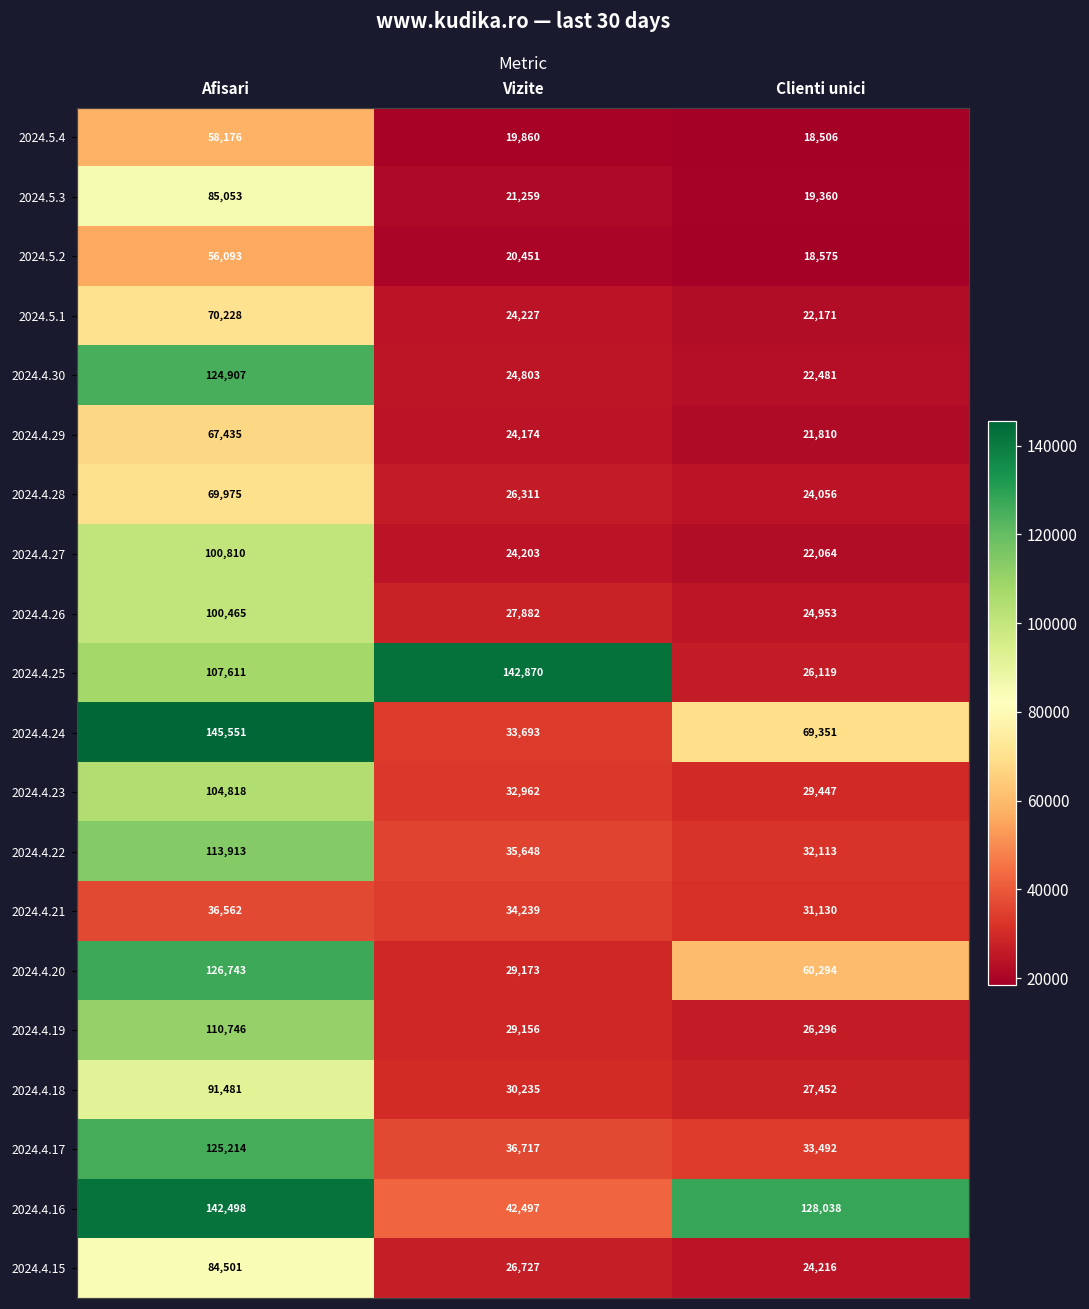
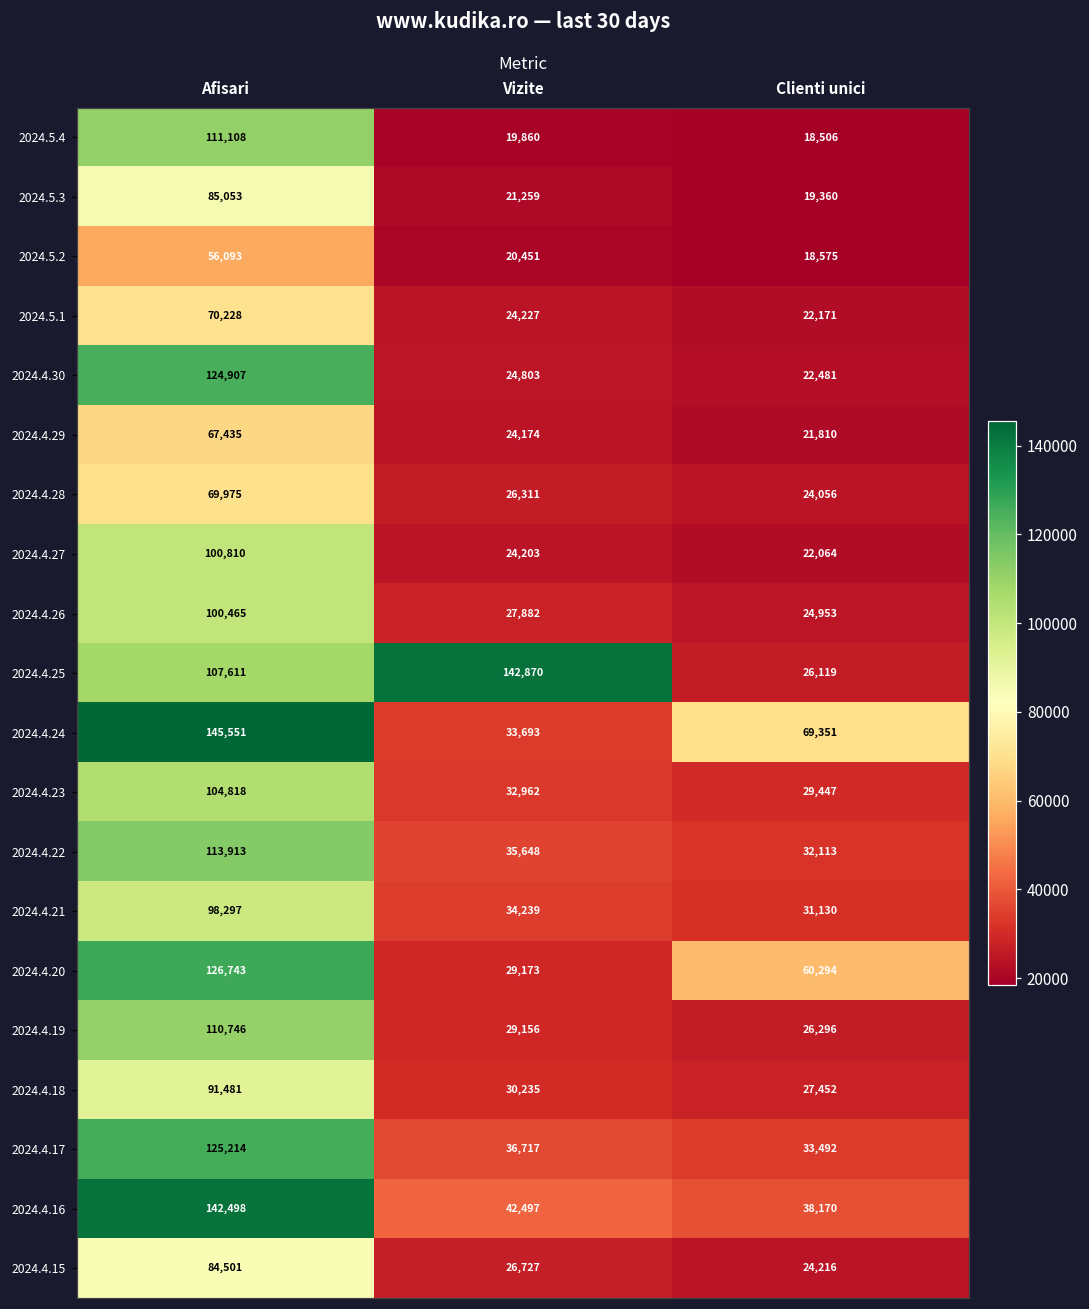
  {
    "2024.5.4": {
-     "Afisari": "58,176",
+     "Afisari": "111,108",
      "Vizite": "19,860",
      "Clienti unici": "18,506"
    },
    "2024.5.3": {
      "Afisari": "85,053",
      "Vizite": "21,259",
      "Clienti unici": "19,360"
    },
    "2024.5.2": {
      "Afisari": "56,093",
      "Vizite": "20,451",
      "Clienti unici": "18,575"
    },
    "2024.5.1": {
      "Afisari": "70,228",
      "Vizite": "24,227",
      "Clienti unici": "22,171"
    },
    "2024.4.30": {
      "Afisari": "124,907",
      "Vizite": "24,803",
      "Clienti unici": "22,481"
    },
    "2024.4.29": {
      "Afisari": "67,435",
      "Vizite": "24,174",
      "Clienti unici": "21,810"
    },
    "2024.4.28": {
      "Afisari": "69,975",
      "Vizite": "26,311",
      "Clienti unici": "24,056"
    },
    "2024.4.27": {
      "Afisari": "100,810",
      "Vizite": "24,203",
      "Clienti unici": "22,064"
    },
    "2024.4.26": {
      "Afisari": "100,465",
      "Vizite": "27,882",
      "Clienti unici": "24,953"
    },
    "2024.4.25": {
      "Afisari": "107,611",
      "Vizite": "142,870",
      "Clienti unici": "26,119"
    },
    "2024.4.24": {
      "Afisari": "145,551",
      "Vizite": "33,693",
      "Clienti unici": "69,351"
    },
    "2024.4.23": {
      "Afisari": "104,818",
      "Vizite": "32,962",
      "Clienti unici": "29,447"
    },
    "2024.4.22": {
      "Afisari": "113,913",
      "Vizite": "35,648",
      "Clienti unici": "32,113"
    },
    "2024.4.21": {
-     "Afisari": "36,562",
+     "Afisari": "98,297",
      "Vizite": "34,239",
      "Clienti unici": "31,130"
    },
    "2024.4.20": {
      "Afisari": "126,743",
      "Vizite": "29,173",
      "Clienti unici": "60,294"
    },
    "2024.4.19": {
      "Afisari": "110,746",
      "Vizite": "29,156",
      "Clienti unici": "26,296"
    },
    "2024.4.18": {
      "Afisari": "91,481",
      "Vizite": "30,235",
      "Clienti unici": "27,452"
    },
    "2024.4.17": {
      "Afisari": "125,214",
      "Vizite": "36,717",
      "Clienti unici": "33,492"
    },
    "2024.4.16": {
      "Afisari": "142,498",
      "Vizite": "42,497",
-     "Clienti unici": "128,038"
+     "Clienti unici": "38,170"
    },
    "2024.4.15": {
      "Afisari": "84,501",
      "Vizite": "26,727",
      "Clienti unici": "24,216"
    }
  }
